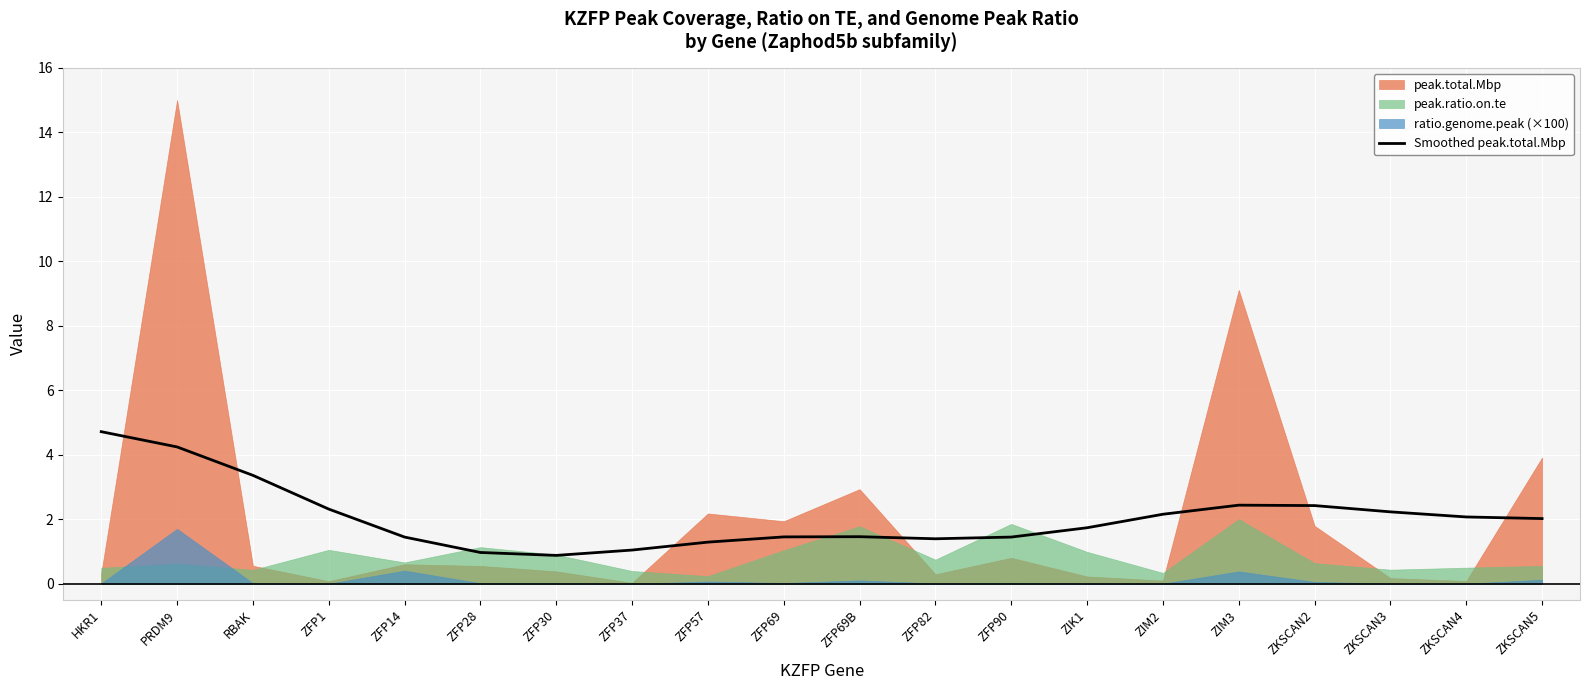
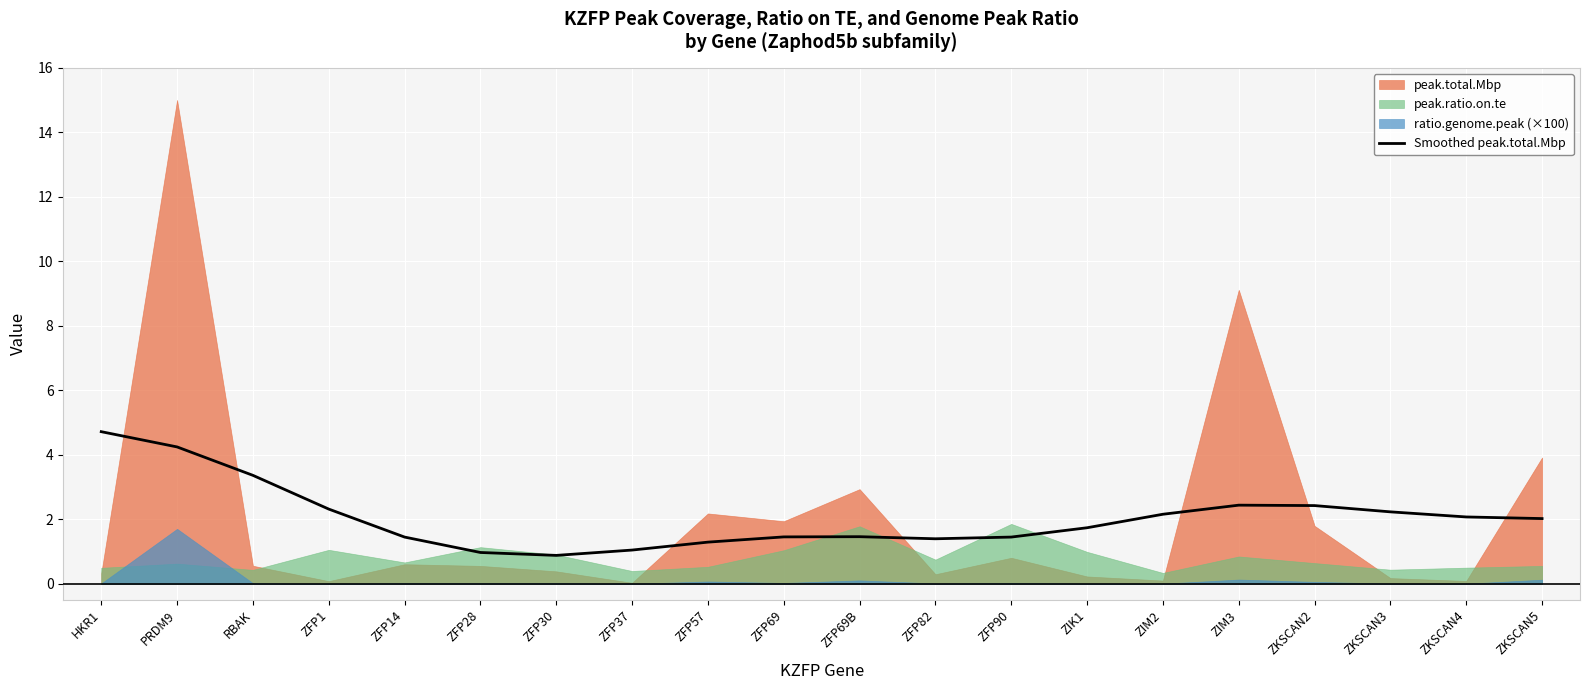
  {
    "Smoothed peak.total.Mbp": {
      "HKR1": 4.7,
      "PRDM9": 4.2,
      "RBAK": 3.4,
      "ZFP1": 2.3,
      "ZFP14": 1.4,
      "ZFP28": 1.0,
      "ZFP37": 1.0,
      "ZFP57": 1.3,
      "ZFP69": 1.5,
      "ZFP69B": 1.5,
      "ZFP82": 1.4,
      "ZFP90": 1.4,
      "ZIK1": 1.7,
      "ZIM2": 2.2,
      "ZIM3": 2.4,
      "ZKSCAN2": 2.4,
      "ZKSCAN3": 2.2,
      "ZKSCAN4": 2.1,
      "ZKSCAN5": 2.0
    },
    "peak.total.Mbp": {
      "HKR1": 0.3,
      "PRDM9": 15.0,
      "RBAK": 0.6,
      "ZFP1": 0.1,
      "ZFP28": 0.6,
      "ZFP30": 0.4,
      "ZFP57": 2.2,
      "ZFP69": 1.9,
      "ZFP69B": 2.9,
      "ZFP82": 0.3,
      "ZFP90": 0.8,
      "ZIK1": 0.2,
      "ZIM2": 0.1,
      "ZIM3": 9.1,
      "ZKSCAN2": 1.8,
      "ZKSCAN3": 0.2,
      "ZKSCAN4": 0.1,
      "ZKSCAN5": 3.9
    },
    "peak.ratio.on.te": {
      "HKR1": 0.5,
      "PRDM9": 0.6,
      "RBAK": 0.4,
      "ZFP1": 1.1,
      "ZFP28": 1.1,
      "ZFP37": 0.4,
-     "ZFP57": 0.2,
+     "ZFP57": 0.5,
      "ZFP69": 1.0,
      "ZFP69B": 1.8,
      "ZFP82": 0.7,
      "ZFP90": 1.9,
      "ZIK1": 1.0,
      "ZIM2": 0.3,
-     "ZIM3": 2.0,
+     "ZIM3": 0.8,
      "ZKSCAN2": 0.6,
      "ZKSCAN3": 0.4,
      "ZKSCAN4": 0.5,
      "ZKSCAN5": 0.6
    },
    "ratio.genome.peak (×100)": {
      "PRDM9": 1.7,
-     "ZFP14": 0.4,
+     "ZFP14": 0.0,
      "ZFP69B": 0.1,
-     "ZIM3": 0.4,
+     "ZIM3": 0.1,
      "ZKSCAN5": 0.1
    }
  }
